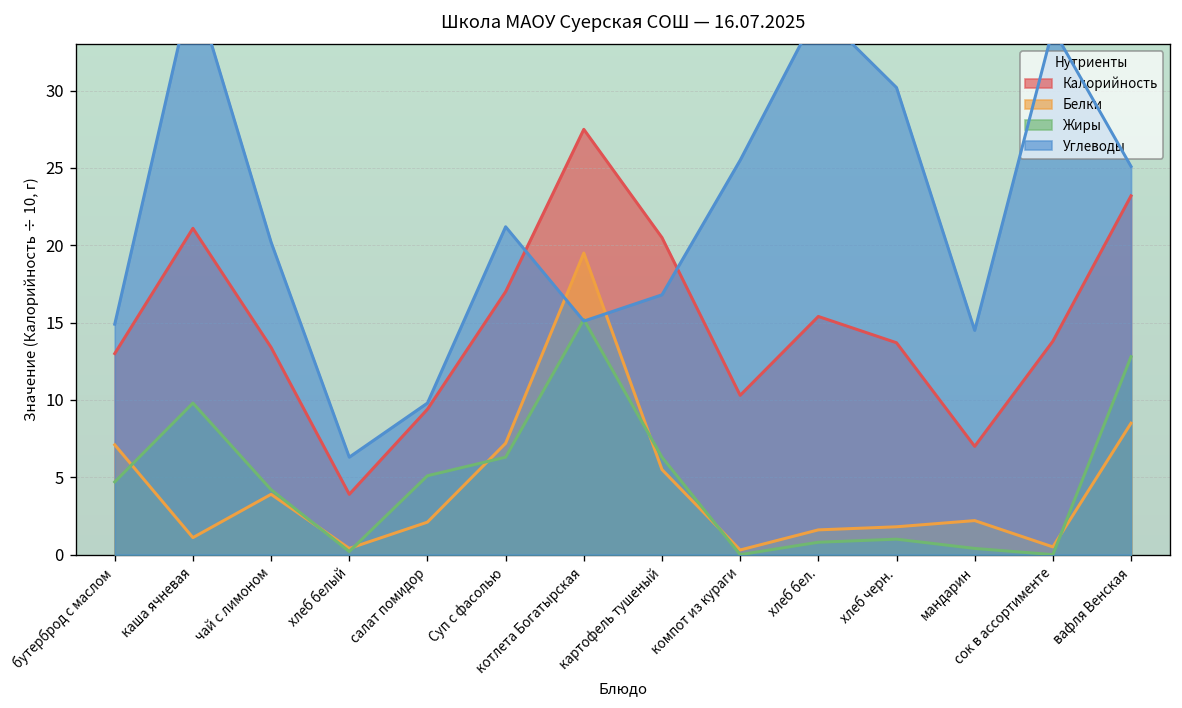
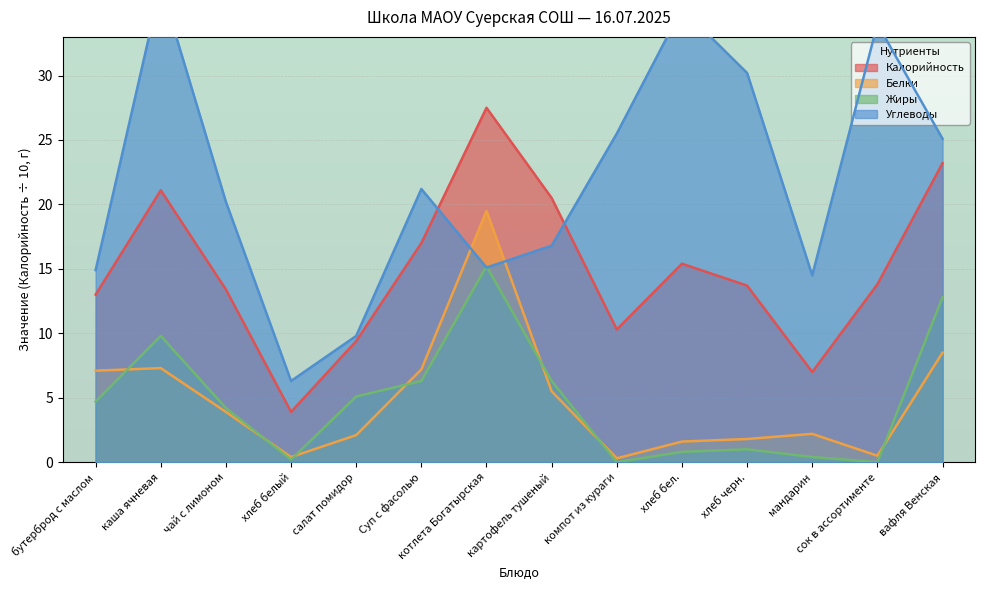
  {
    "Калорийность": {
      "бутерброд с маслом": 13.0,
      "каша ячневая": 21.1,
      "чай с лимоном": 13.4,
      "хлеб белый": 3.9,
      "салат помидор": 9.4,
      "Суп с фасолью": 17.0,
      "котлета Богатырская": 27.5,
      "картофель тушеный": 20.5,
      "компот из кураги": 10.3,
      "хлеб бел.": 15.4,
      "хлеб черн.": 13.7,
      "мандарин": 7.0,
      "сок в ассортименте": 13.8,
      "вафля Венская": 23.2
    },
    "Белки": {
      "бутерброд с маслом": 7.1,
-     "каша ячневая": 1.1,
+     "каша ячневая": 7.3,
      "чай с лимоном": 3.9,
      "хлеб белый": 0.4,
      "салат помидор": 2.1,
      "Суп с фасолью": 7.2,
      "котлета Богатырская": 19.5,
      "картофель тушеный": 5.5,
      "компот из кураги": 0.3,
      "хлеб бел.": 1.6,
      "хлеб черн.": 1.8,
      "мандарин": 2.2,
      "сок в ассортименте": 0.5,
      "вафля Венская": 8.5
    },
    "Жиры": {
      "бутерброд с маслом": 4.7,
      "каша ячневая": 9.8,
      "чай с лимоном": 4.2,
      "хлеб белый": 0.2,
      "салат помидор": 5.1,
      "Суп с фасолью": 6.3,
      "картофель тушеный": 6.3,
      "компот из кураги": 0.0,
      "хлеб бел.": 0.8,
      "хлеб черн.": 1.0,
      "мандарин": 0.4,
      "сок в ассортименте": 0.0,
      "вафля Венская": 12.8
    },
    "Углеводы": {
      "бутерброд с маслом": 14.9,
      "чай с лимоном": 20.2,
      "хлеб белый": 6.3,
      "салат помидор": 9.8,
      "Суп с фасолью": 21.2,
      "картофель тушеный": 16.8,
      "компот из кураги": 25.5,
      "хлеб черн.": 30.2,
      "мандарин": 14.5,
      "вафля Венская": 25.1
    }
  }
